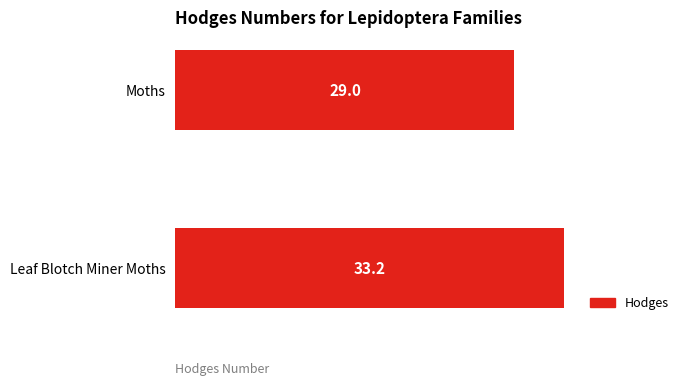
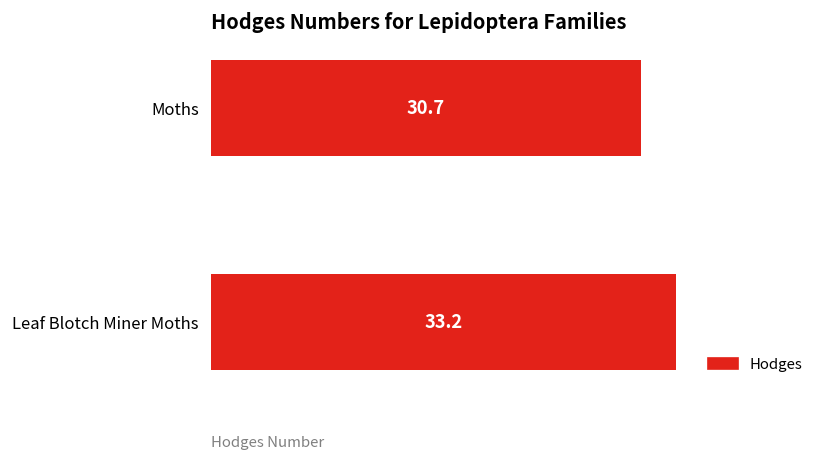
  {
-   "Moths": 29.0,
+   "Moths": 30.7,
    "Leaf Blotch Miner Moths": 33.2
  }
